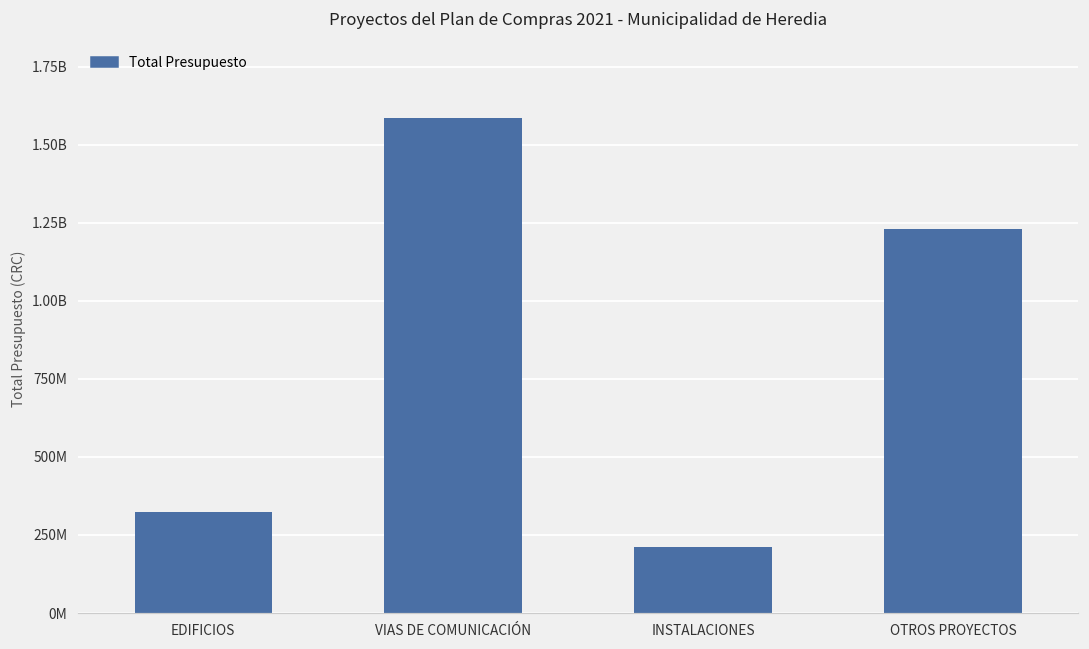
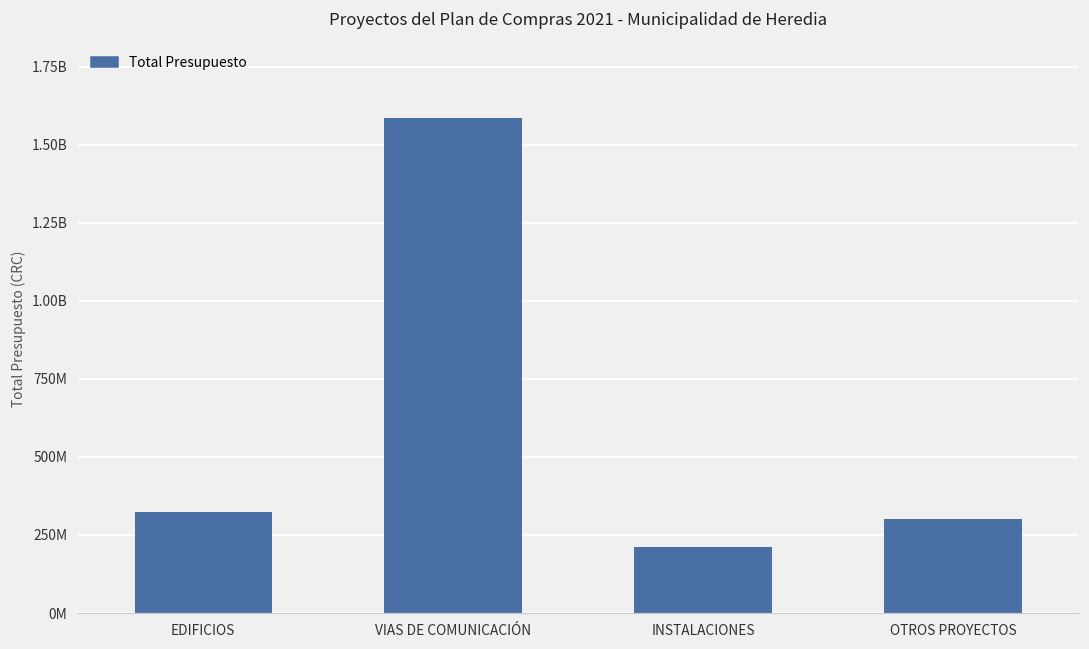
  {
    "EDIFICIOS": 330000000,
    "VIAS DE COMUNICACIÓN": 1590000000,
    "INSTALACIONES": 210000000,
-   "OTROS PROYECTOS": 1230000000
+   "OTROS PROYECTOS": 300000000
  }
